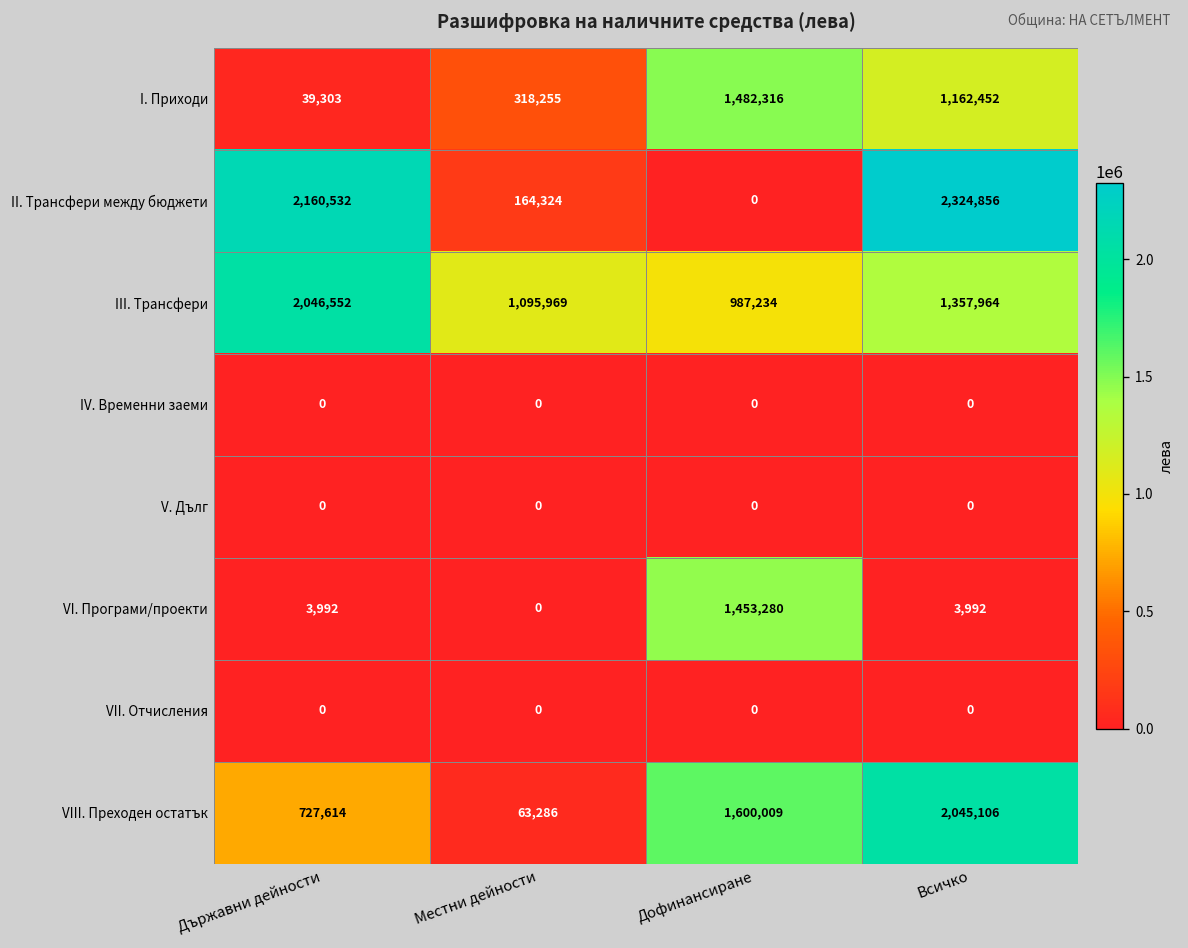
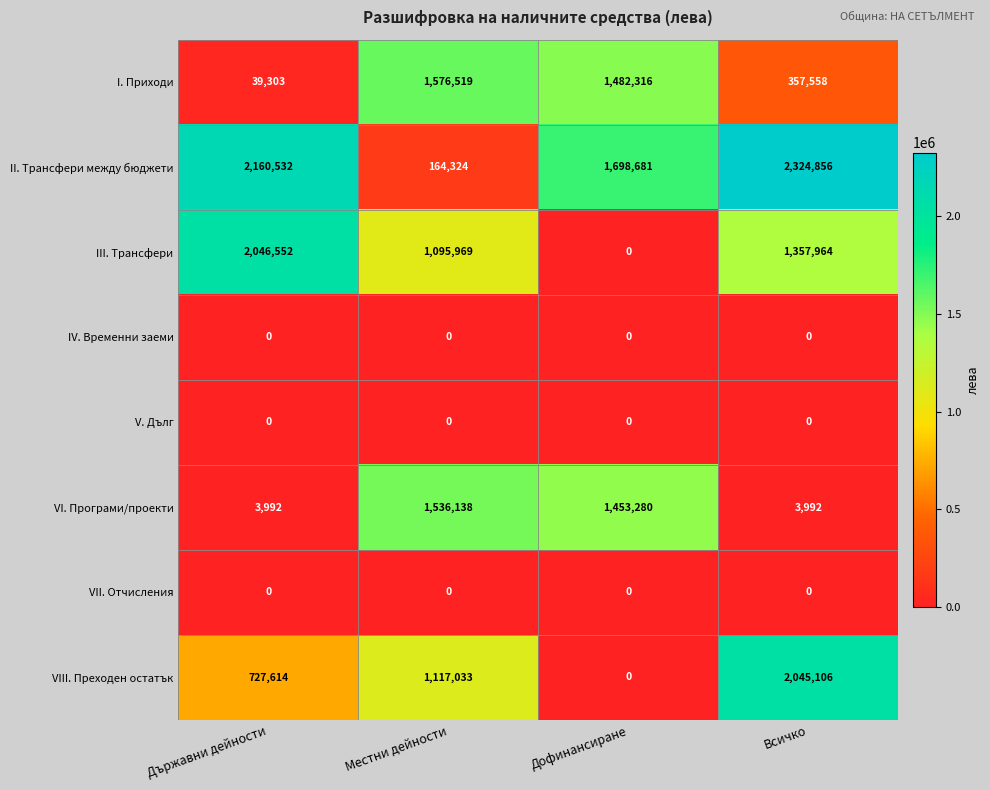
  {
    "I. Приходи": {
      "Държавни дейности": "39,303",
-     "Местни дейности": "318,255",
+     "Местни дейности": "1,576,519",
      "Дофинансиране": "1,482,316",
-     "Всичко": "1,162,452"
+     "Всичко": "357,558"
    },
    "II. Трансфери между бюджети": {
      "Държавни дейности": "2,160,532",
      "Местни дейности": "164,324",
-     "Дофинансиране": "0",
+     "Дофинансиране": "1,698,681",
      "Всичко": "2,324,856"
    },
    "III. Трансфери": {
      "Държавни дейности": "2,046,552",
      "Местни дейности": "1,095,969",
-     "Дофинансиране": "987,234",
+     "Дофинансиране": "0",
      "Всичко": "1,357,964"
    },
    "IV. Временни заеми": {
      "Държавни дейности": "0",
      "Местни дейности": "0",
      "Дофинансиране": "0",
      "Всичко": "0"
    },
    "V. Дълг": {
      "Държавни дейности": "0",
      "Местни дейности": "0",
      "Дофинансиране": "0",
      "Всичко": "0"
    },
    "VI. Програми/проекти": {
      "Държавни дейности": "3,992",
-     "Местни дейности": "0",
+     "Местни дейности": "1,536,138",
      "Дофинансиране": "1,453,280",
      "Всичко": "3,992"
    },
    "VII. Отчисления": {
      "Държавни дейности": "0",
      "Местни дейности": "0",
      "Дофинансиране": "0",
      "Всичко": "0"
    },
    "VIII. Преходен остатък": {
      "Държавни дейности": "727,614",
-     "Местни дейности": "63,286",
-     "Дофинансиране": "1,600,009",
+     "Местни дейности": "1,117,033",
+     "Дофинансиране": "0",
      "Всичко": "2,045,106"
    }
  }
